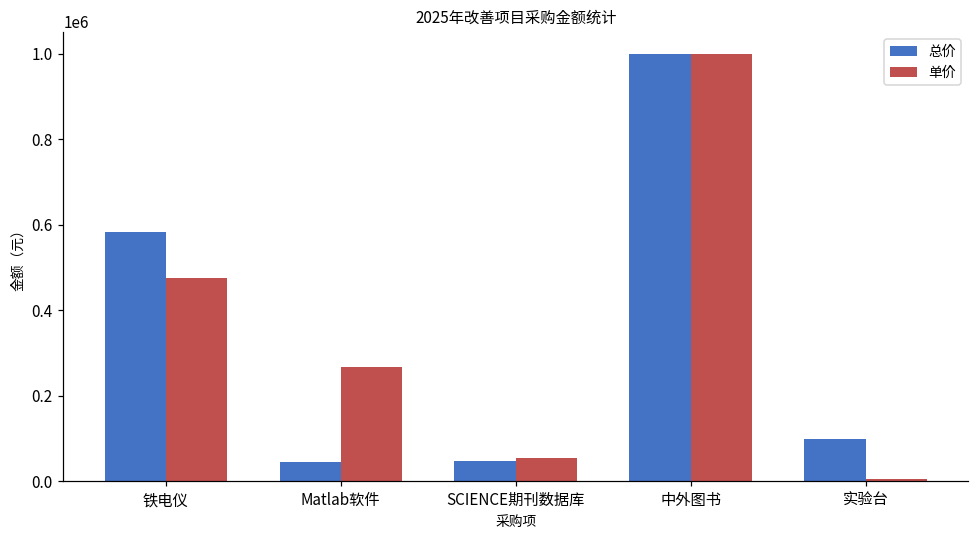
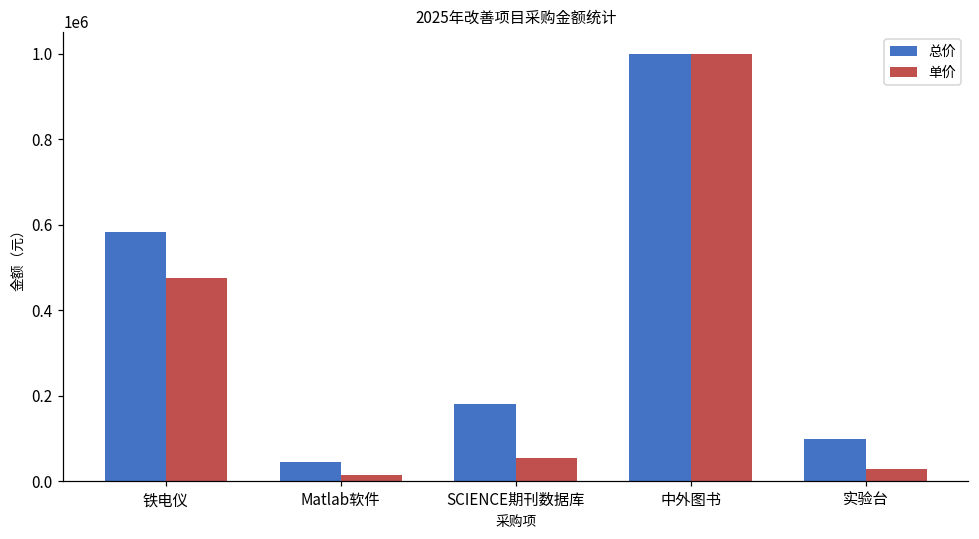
  {
    "总价": {
      "铁电仪": 580000,
      "Matlab软件": 50000,
-     "SCIENCE期刊数据库": 50000,
+     "SCIENCE期刊数据库": 180000,
      "中外图书": 1000000,
      "实验台": 100000
    },
    "单价": {
      "铁电仪": 480000,
-     "Matlab软件": 270000,
+     "Matlab软件": 20000,
      "SCIENCE期刊数据库": 60000,
      "中外图书": 1000000,
-     "实验台": 10000
+     "实验台": 30000
    }
  }
